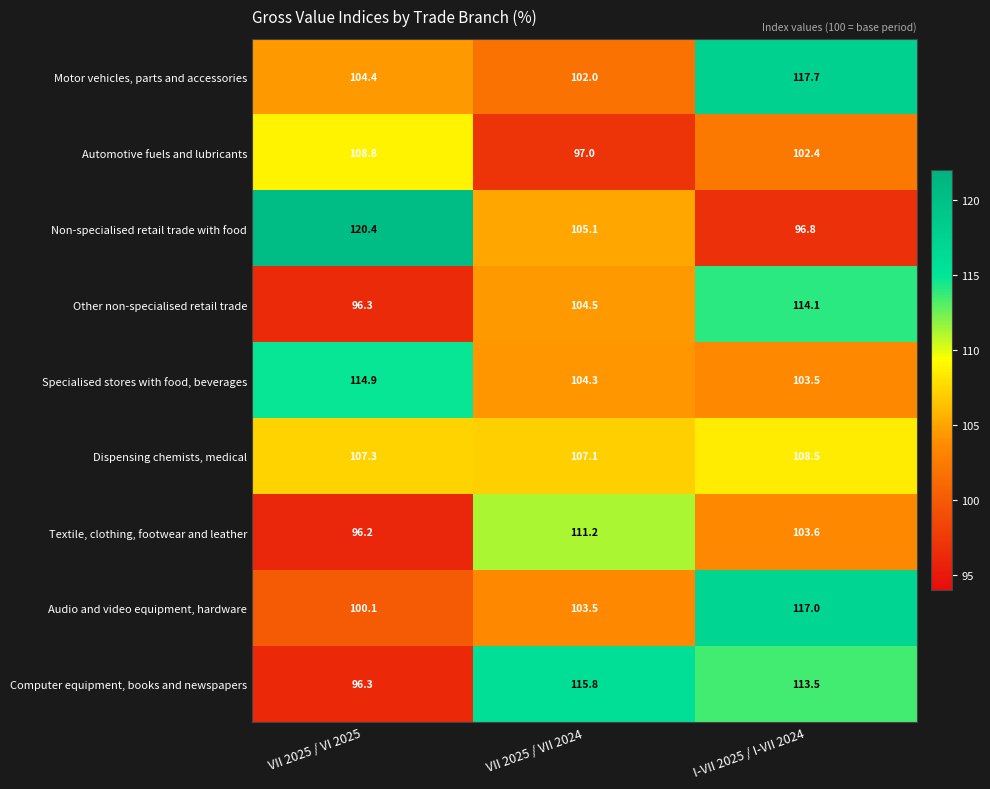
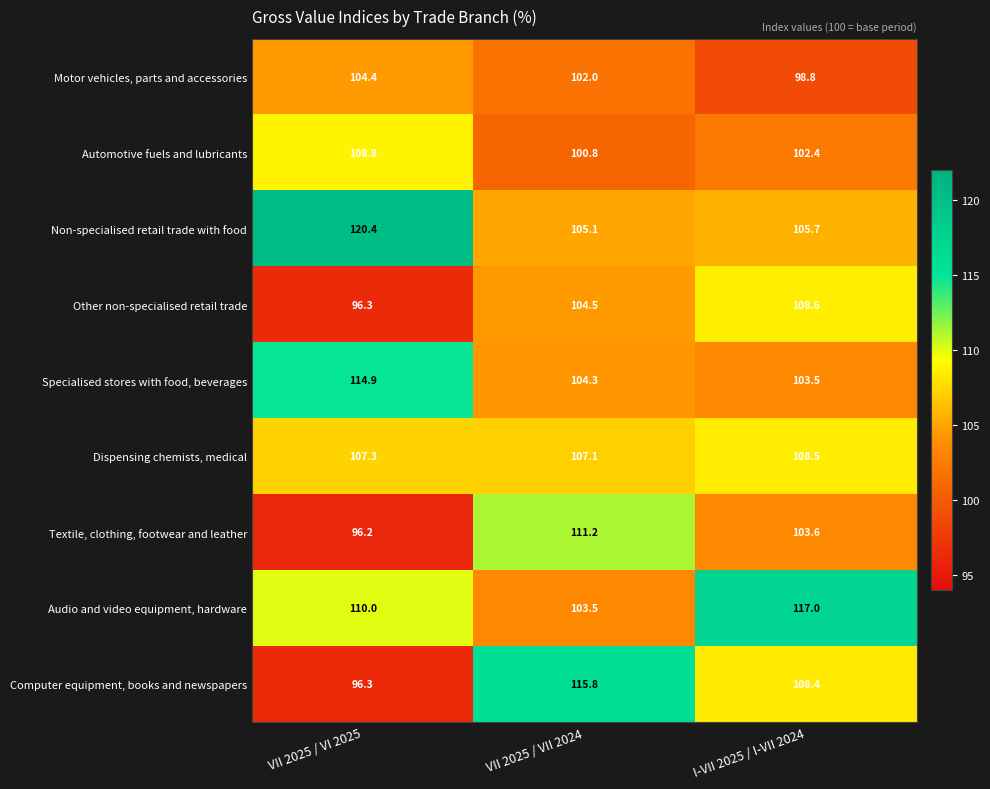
  {
    "Motor vehicles, parts and accessories": {
      "VII 2025 / VI 2025": 104.4,
      "VII 2025 / VII 2024": 102.0,
-     "I-VII 2025 / I-VII 2024": 117.7
+     "I-VII 2025 / I-VII 2024": 98.8
    },
    "Automotive fuels and lubricants": {
      "VII 2025 / VI 2025": 108.8,
-     "VII 2025 / VII 2024": 97.0,
+     "VII 2025 / VII 2024": 100.8,
      "I-VII 2025 / I-VII 2024": 102.4
    },
    "Non-specialised retail trade with food": {
      "VII 2025 / VI 2025": 120.4,
      "VII 2025 / VII 2024": 105.1,
-     "I-VII 2025 / I-VII 2024": 96.8
+     "I-VII 2025 / I-VII 2024": 105.7
    },
    "Other non-specialised retail trade": {
      "VII 2025 / VI 2025": 96.3,
      "VII 2025 / VII 2024": 104.5,
-     "I-VII 2025 / I-VII 2024": 114.1
+     "I-VII 2025 / I-VII 2024": 108.6
    },
    "Specialised stores with food, beverages": {
      "VII 2025 / VI 2025": 114.9,
      "VII 2025 / VII 2024": 104.3,
      "I-VII 2025 / I-VII 2024": 103.5
    },
    "Dispensing chemists, medical": {
      "VII 2025 / VI 2025": 107.3,
      "VII 2025 / VII 2024": 107.1,
      "I-VII 2025 / I-VII 2024": 108.5
    },
    "Textile, clothing, footwear and leather": {
      "VII 2025 / VI 2025": 96.2,
      "VII 2025 / VII 2024": 111.2,
      "I-VII 2025 / I-VII 2024": 103.6
    },
    "Audio and video equipment, hardware": {
-     "VII 2025 / VI 2025": 100.1,
+     "VII 2025 / VI 2025": 110.0,
      "VII 2025 / VII 2024": 103.5,
      "I-VII 2025 / I-VII 2024": 117.0
    },
    "Computer equipment, books and newspapers": {
      "VII 2025 / VI 2025": 96.3,
      "VII 2025 / VII 2024": 115.8,
-     "I-VII 2025 / I-VII 2024": 113.5
+     "I-VII 2025 / I-VII 2024": 108.4
    }
  }
